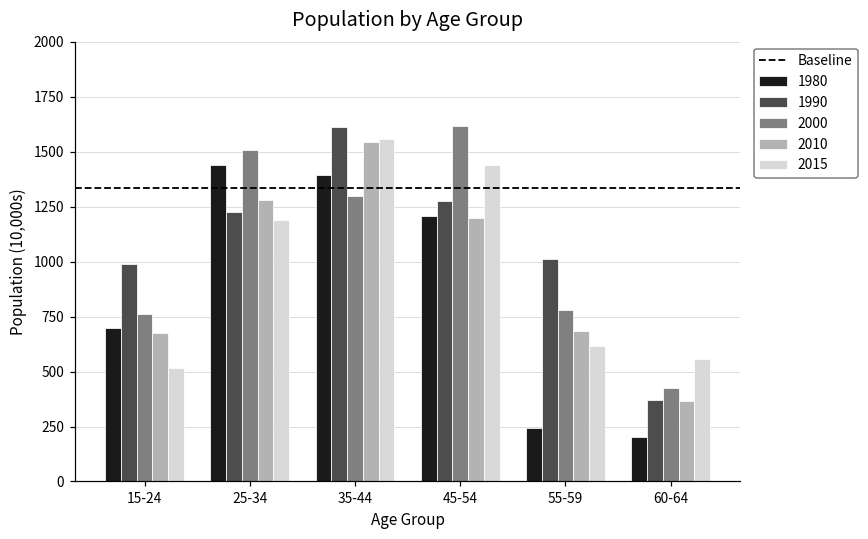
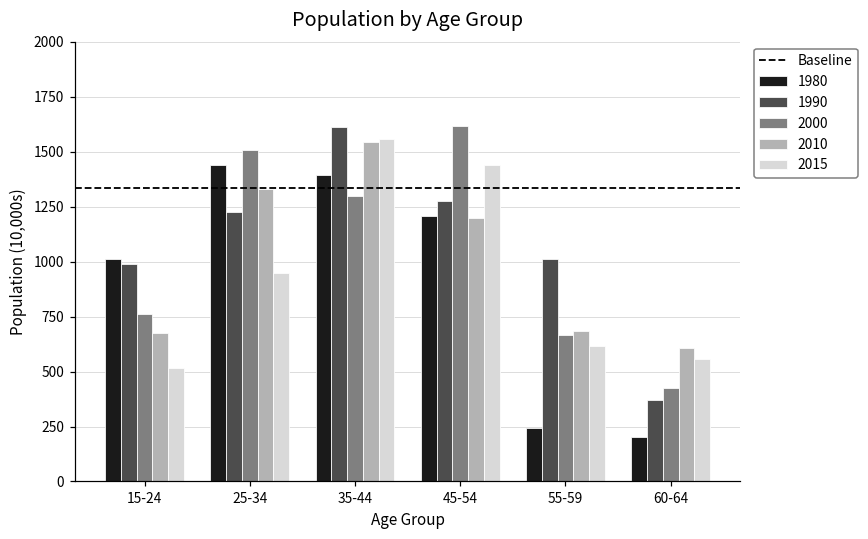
  {
    "1980": {
-     "15-24": 700,
+     "15-24": 1010,
      "25-34": 1440,
      "35-44": 1390,
      "45-54": 1210,
      "55-59": 240,
      "60-64": 200
    },
    "1990": {
      "15-24": 990,
      "25-34": 1230,
      "35-44": 1610,
      "45-54": 1280,
      "55-59": 1010,
      "60-64": 370
    },
    "2000": {
      "15-24": 760,
      "25-34": 1510,
      "35-44": 1300,
      "45-54": 1620,
-     "55-59": 780,
+     "55-59": 670,
      "60-64": 430
    },
    "2010": {
      "15-24": 680,
-     "25-34": 1280,
+     "25-34": 1330,
      "35-44": 1540,
      "45-54": 1200,
      "55-59": 690,
-     "60-64": 370
+     "60-64": 610
    },
    "2015": {
      "15-24": 520,
-     "25-34": 1190,
+     "25-34": 950,
      "35-44": 1560,
      "45-54": 1440,
      "55-59": 620,
      "60-64": 560
    }
  }
